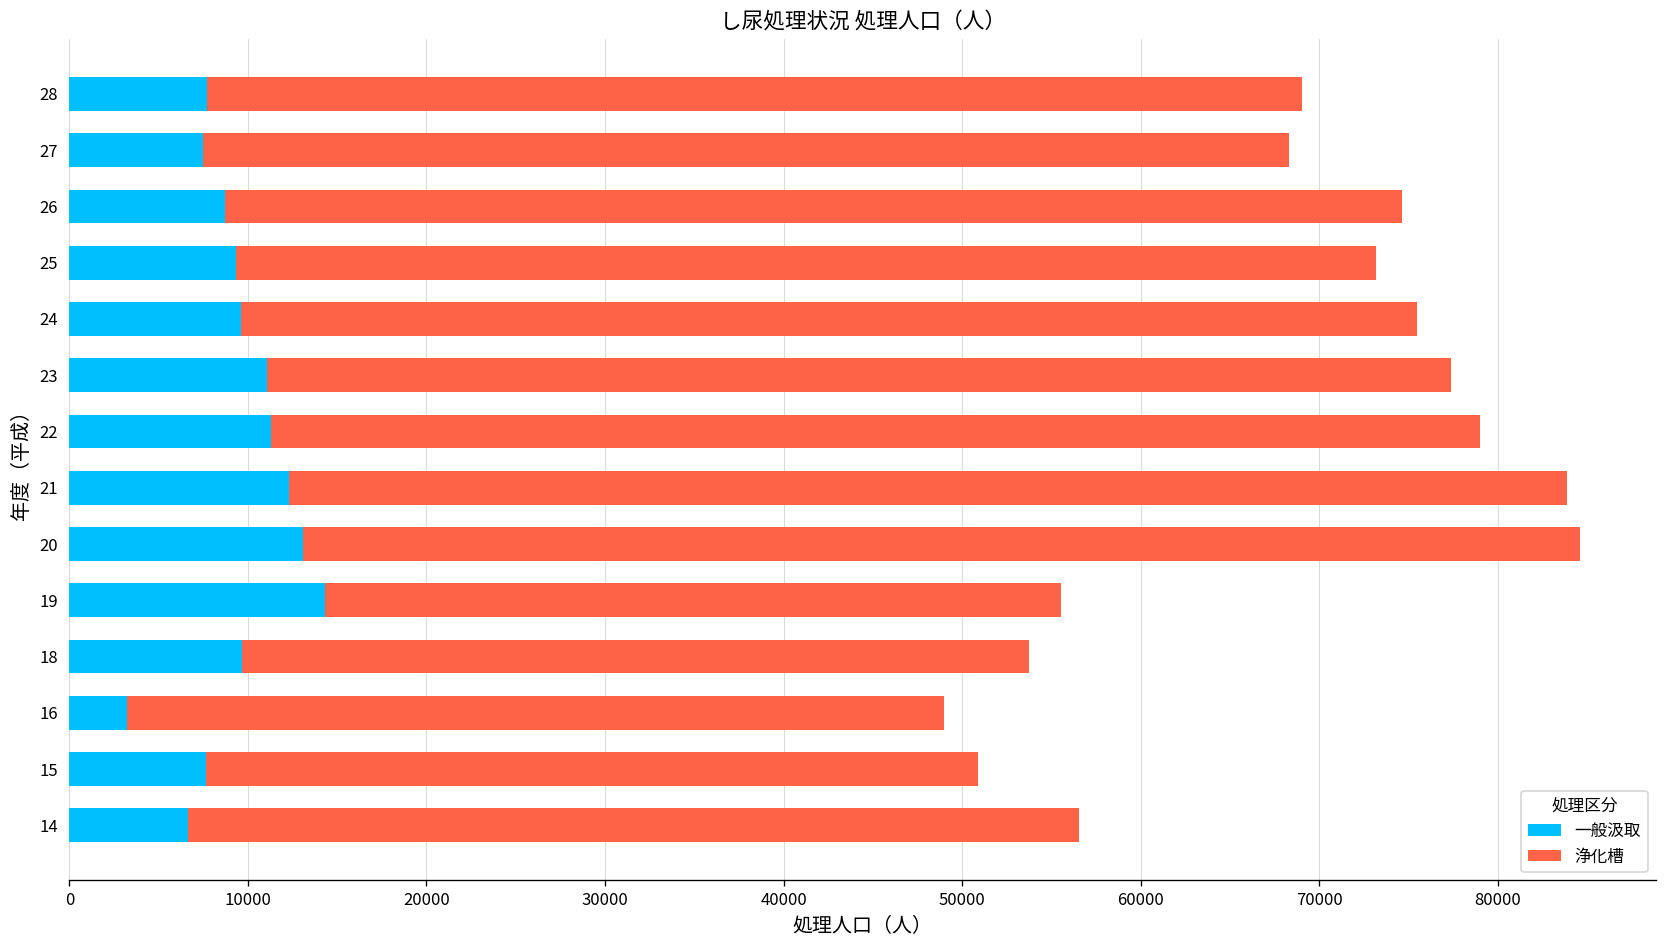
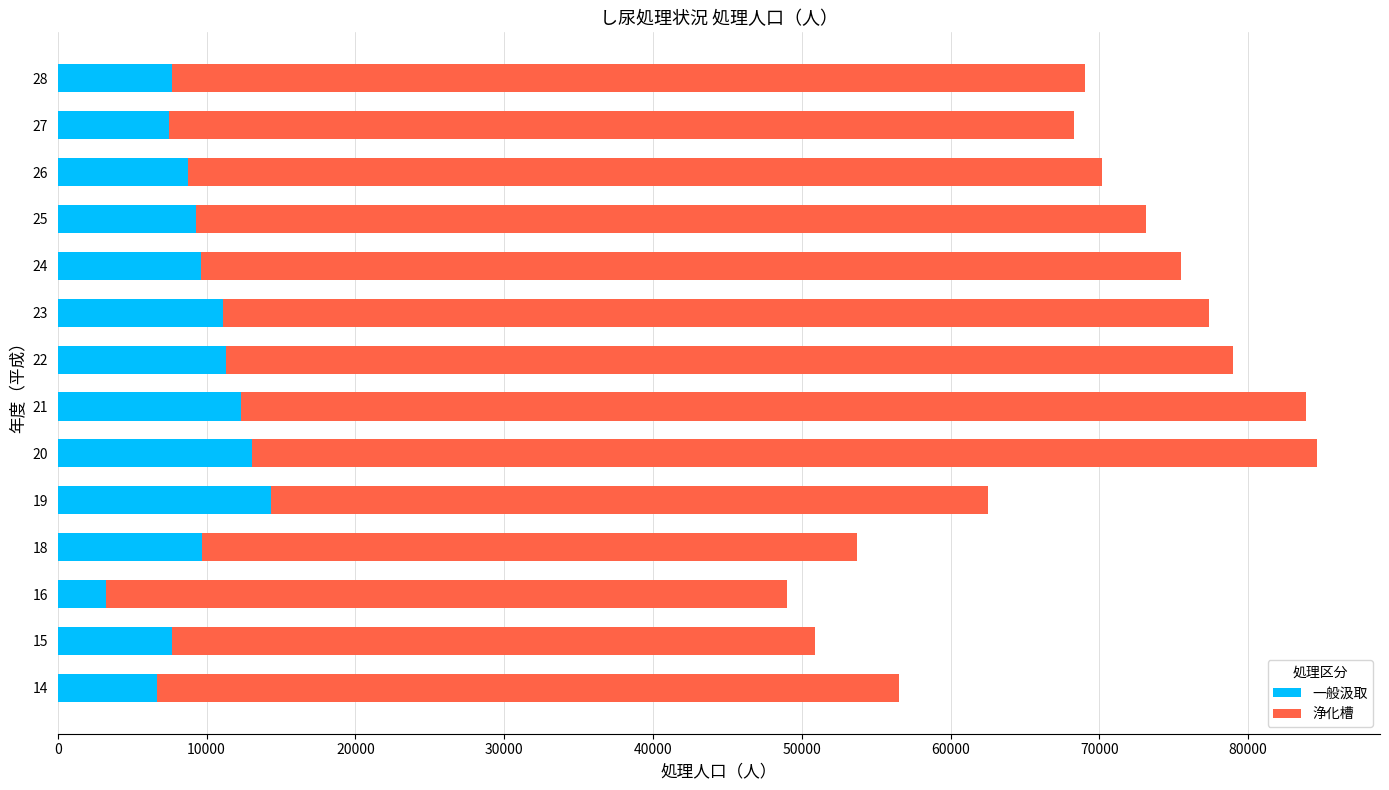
  {
    "一般汲取": {
      "28": 7700,
      "27": 7500,
      "26": 8700,
      "25": 9300,
      "24": 9600,
      "23": 11100,
      "22": 11300,
      "21": 12300,
      "20": 13100,
      "19": 14300,
      "18": 9700,
      "16": 3200,
      "15": 7700,
      "14": 6700
    },
    "浄化槽": {
      "28": 61300,
      "27": 60800,
-     "26": 65900,
+     "26": 61500,
      "25": 63800,
      "24": 65800,
      "23": 66300,
      "22": 67700,
      "21": 71600,
      "20": 71600,
-     "19": 41200,
+     "19": 48200,
      "18": 44000,
      "16": 45700,
      "15": 43300,
      "14": 49900
    }
  }
